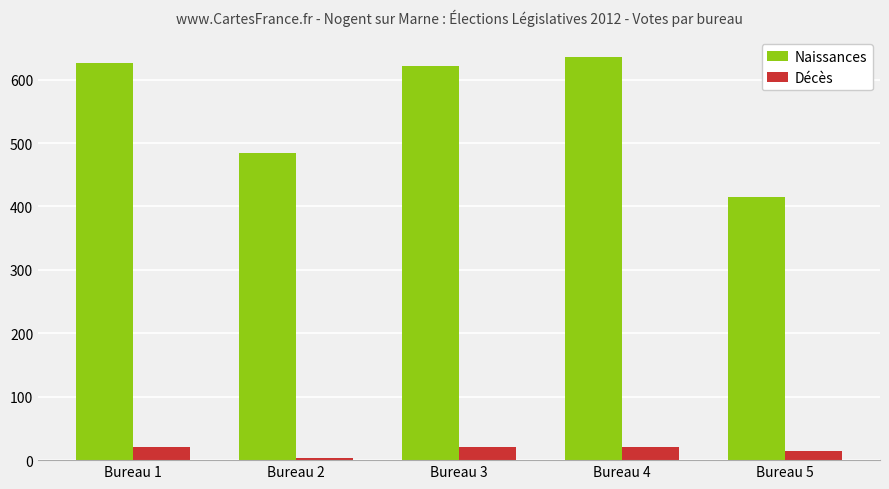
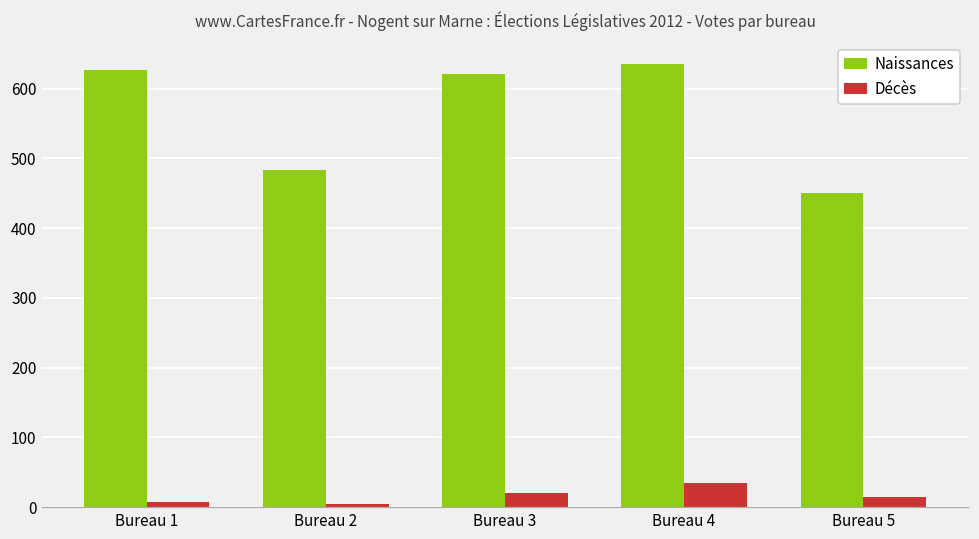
  {
    "Naissances": {
      "Bureau 1": 630,
      "Bureau 2": 480,
      "Bureau 3": 620,
      "Bureau 4": 640,
-     "Bureau 5": 420
+     "Bureau 5": 450
    },
    "Décès": {
-     "Bureau 1": 20,
+     "Bureau 1": 10,
      "Bureau 2": 0,
      "Bureau 3": 20,
-     "Bureau 4": 20,
+     "Bureau 4": 40,
      "Bureau 5": 10
    }
  }
